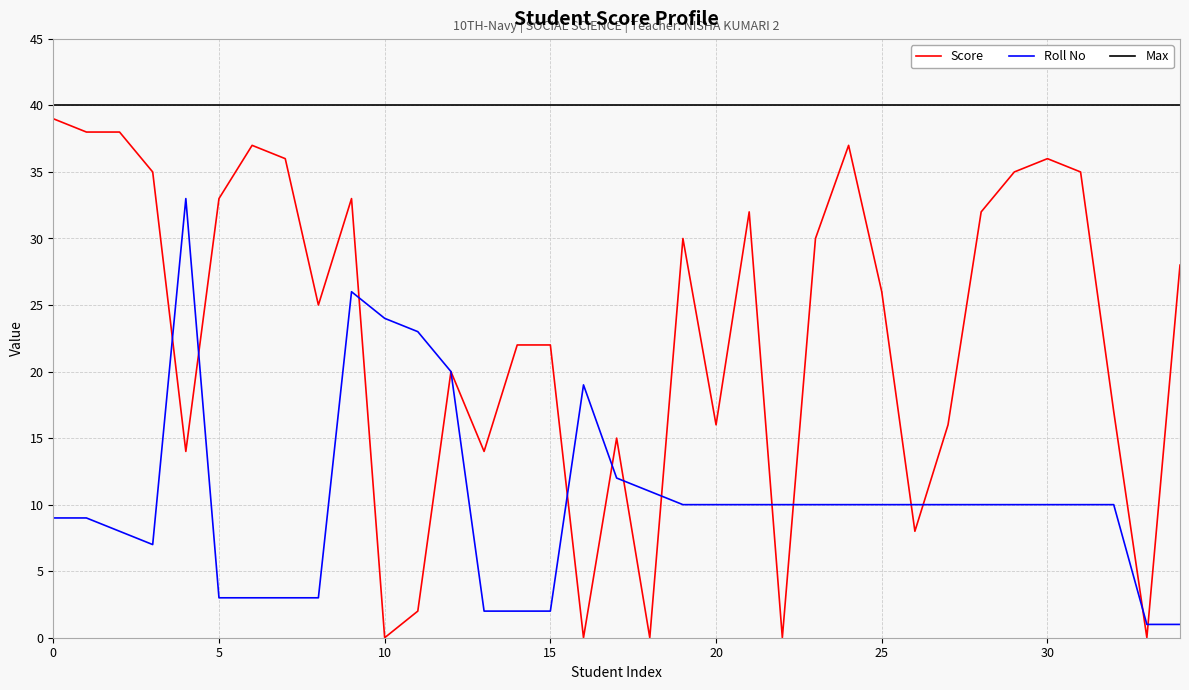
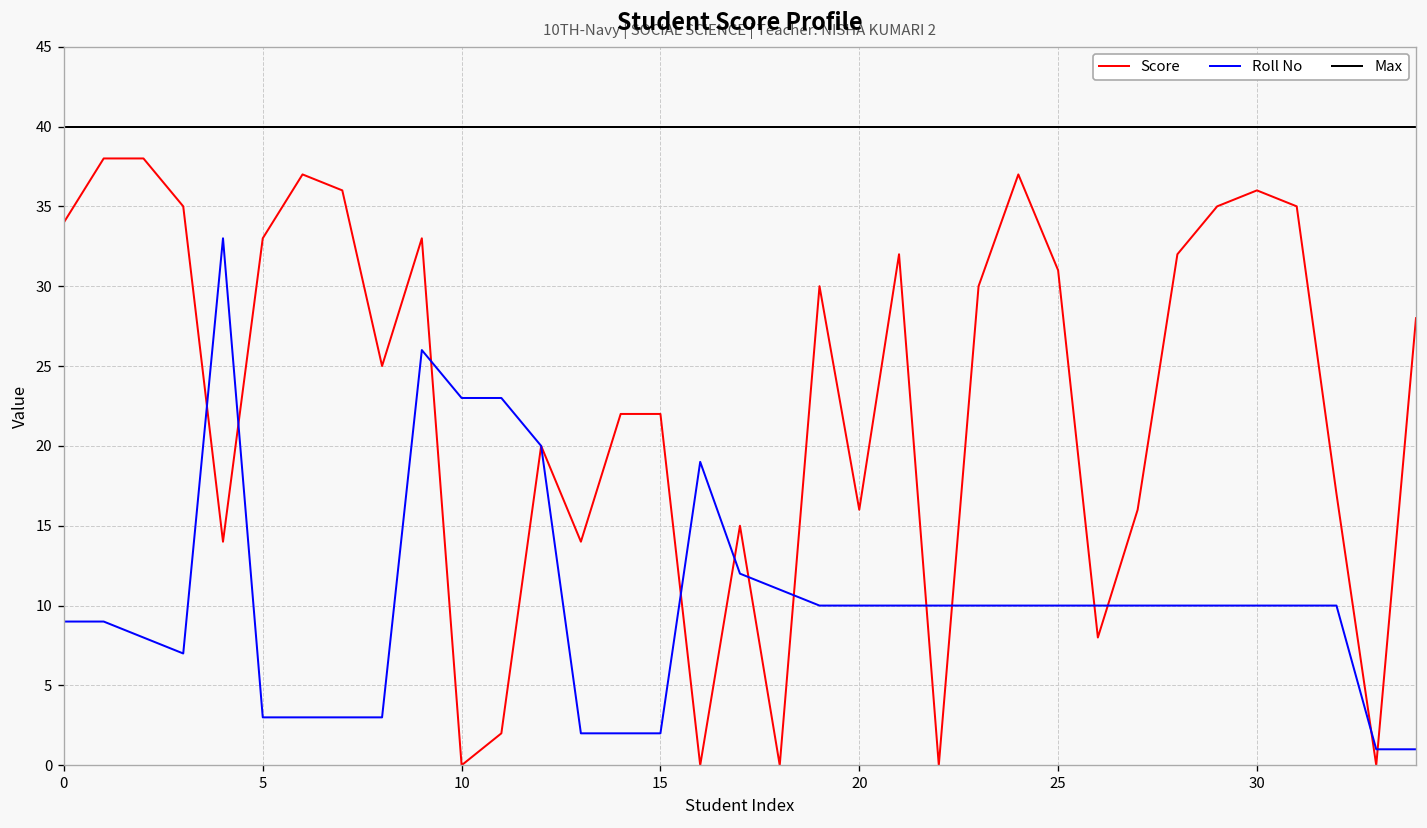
  {
    "Score": {
-     "0": 39,
+     "0": 34,
      "5": 33,
      "10": 0,
      "15": 22,
      "20": 16,
-     "25": 26,
+     "25": 31,
      "30": 36
    },
    "Roll No": {
      "0": 9,
      "5": 3,
-     "10": 24,
+     "10": 23,
      "15": 2,
      "20": 10,
      "25": 10,
      "30": 10
    },
    "Max": {
      "0": 40,
      "5": 40,
      "10": 40,
      "15": 40,
      "20": 40,
      "25": 40,
      "30": 40
    }
  }
